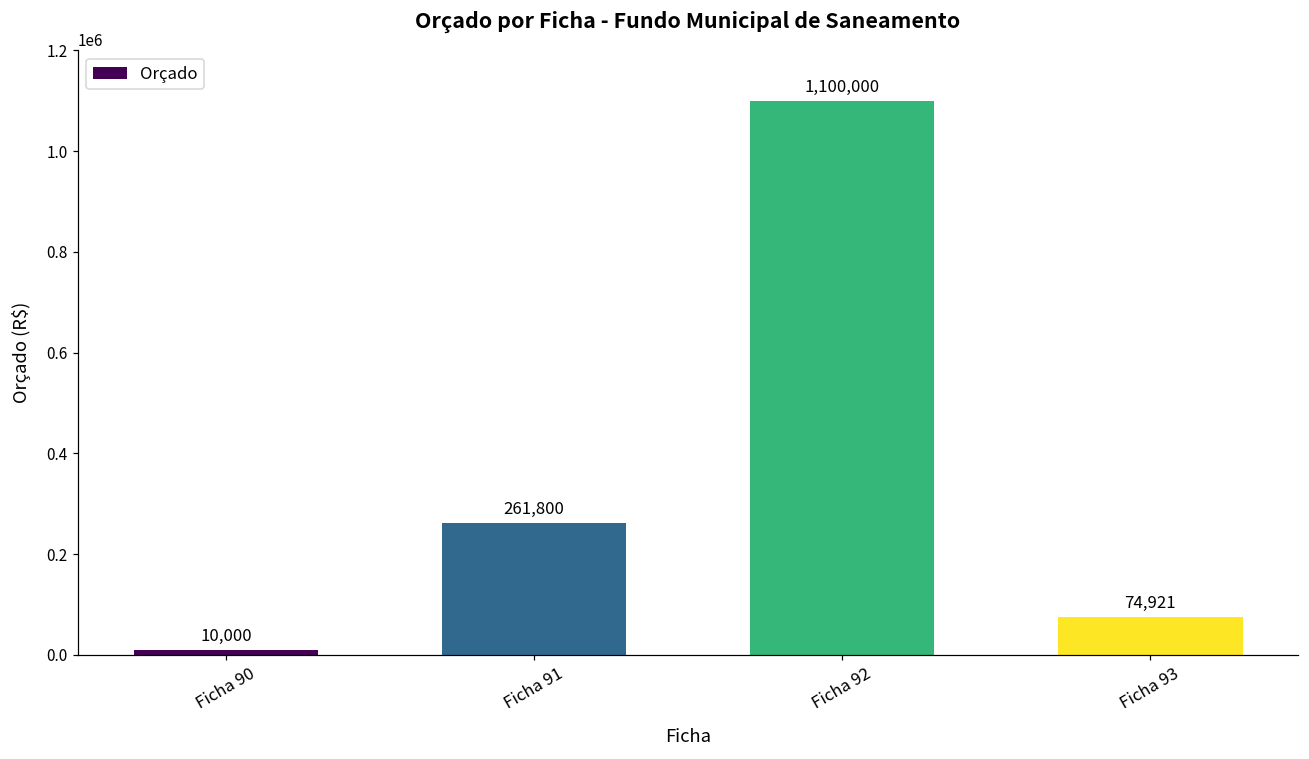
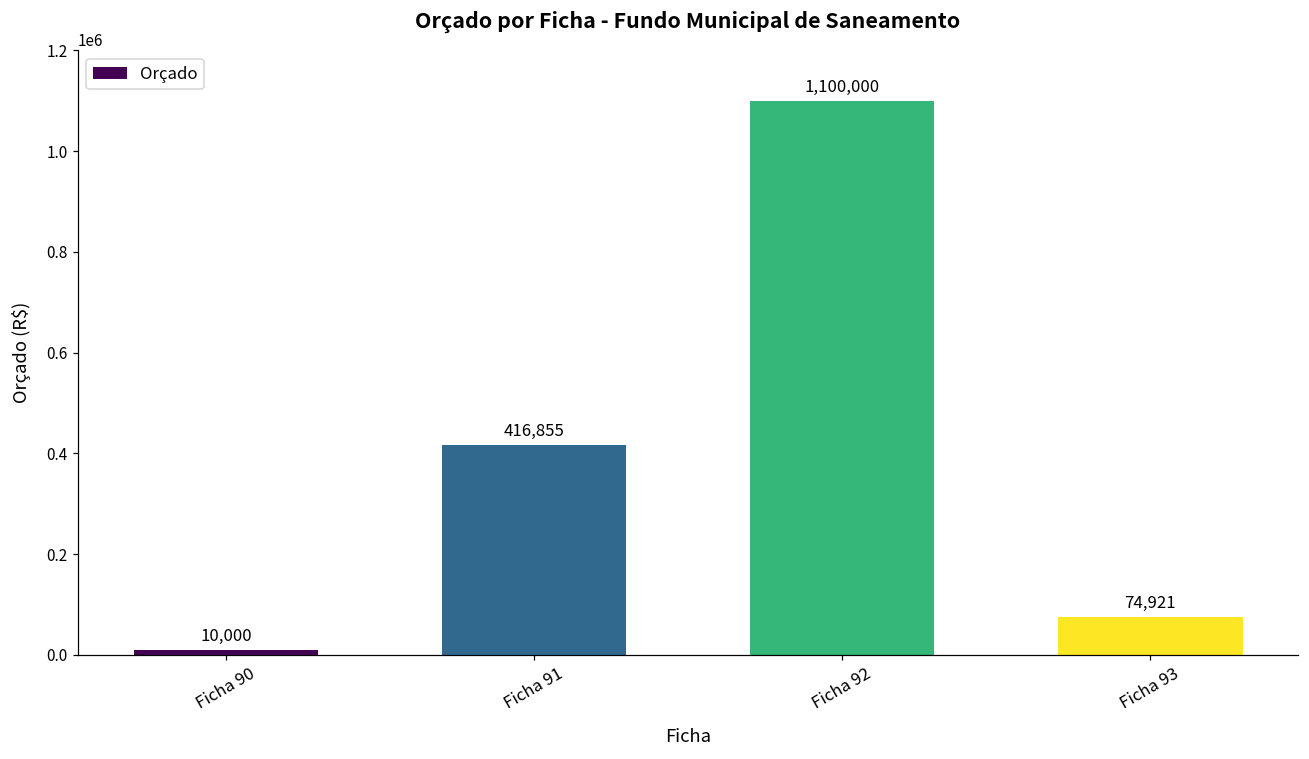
  {
    "Ficha 90": "10,000",
-   "Ficha 91": "261,800",
+   "Ficha 91": "416,855",
    "Ficha 92": "1,100,000",
    "Ficha 93": "74,921"
  }
